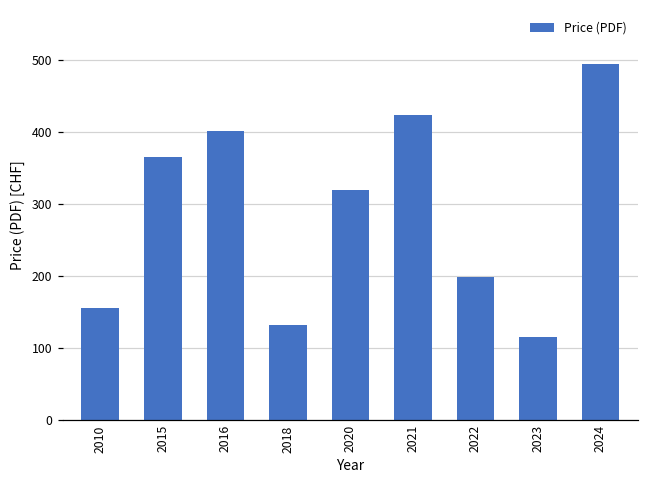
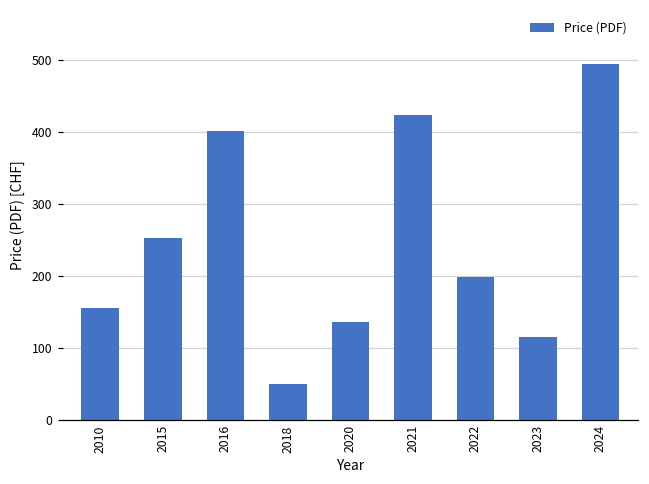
  {
    "2010": 160,
-   "2015": 370,
+   "2015": 250,
    "2016": 400,
-   "2018": 130,
-   "2020": 320,
+   "2018": 50,
+   "2020": 140,
    "2021": 420,
    "2022": 200,
    "2023": 120,
    "2024": 490
  }
